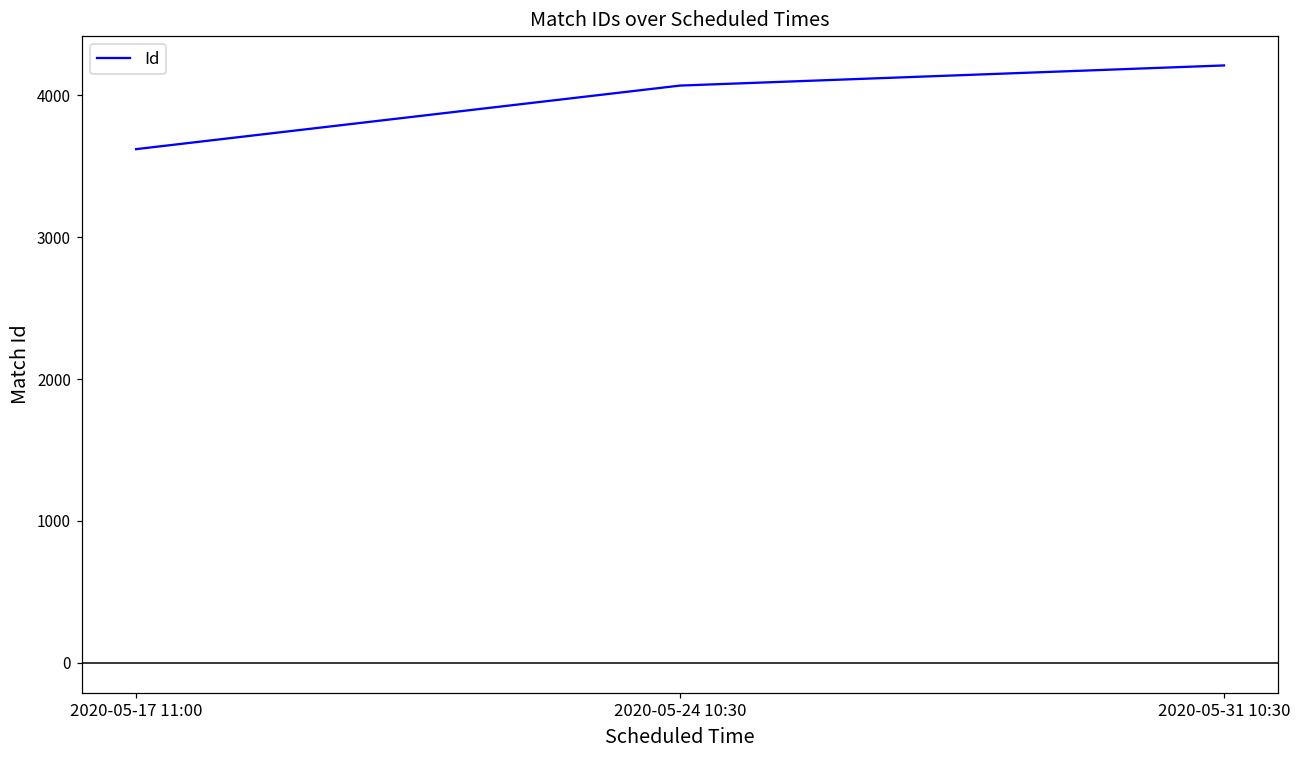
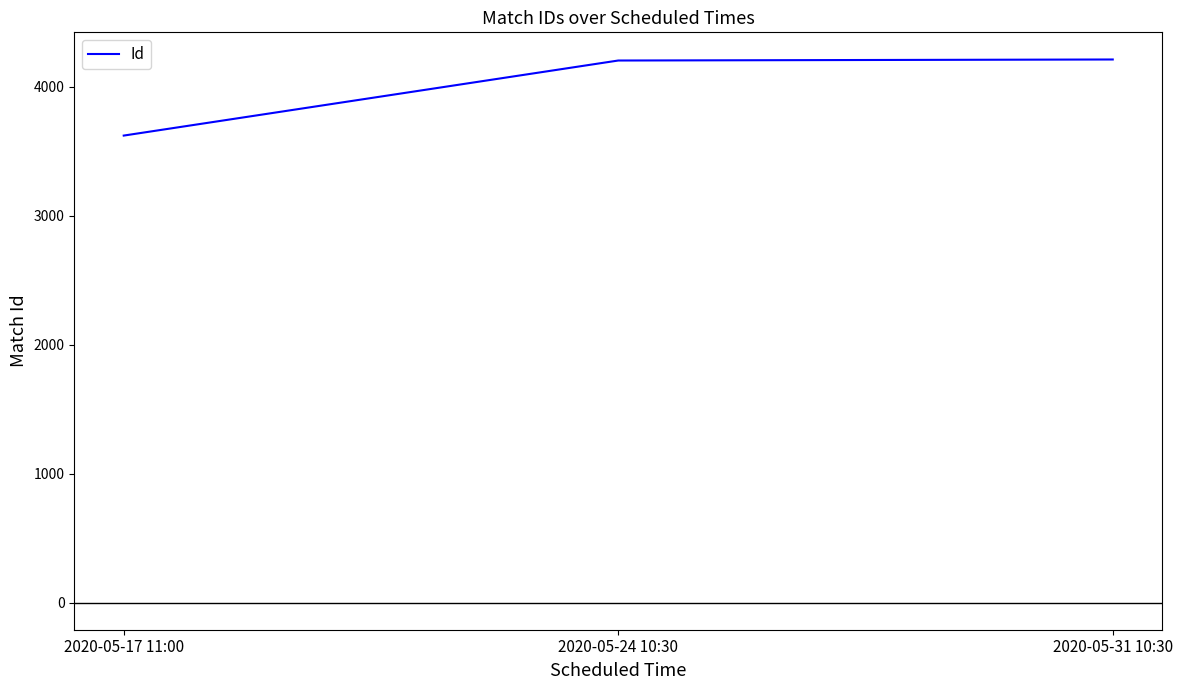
  {
    "2020-05-17 11:00": 3620,
-   "2020-05-24 10:30": 4070,
+   "2020-05-24 10:30": 4200,
    "2020-05-31 10:30": 4210
  }
